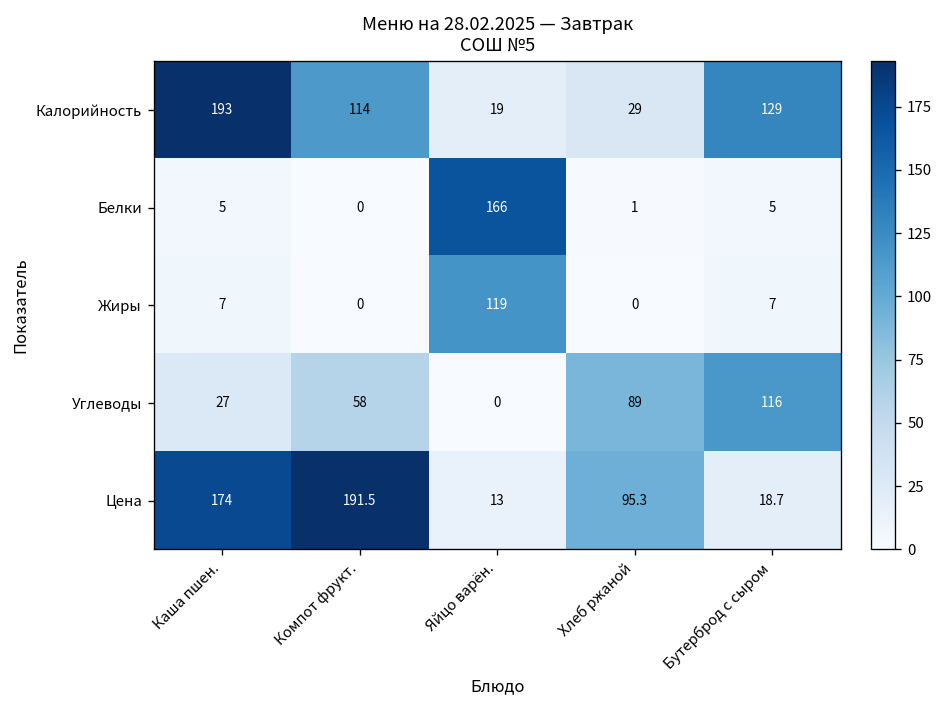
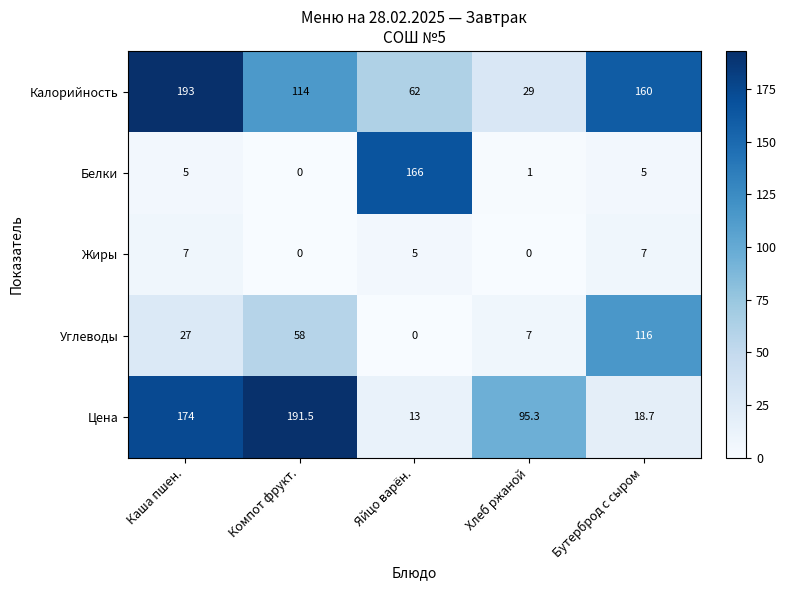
  {
    "Калорийность": {
      "Каша пшен.": 193,
      "Компот фрукт.": 114,
-     "Яйцо варён.": 19,
+     "Яйцо варён.": 62,
      "Хлеб ржаной": 29,
-     "Бутерброд с сыром": 129
+     "Бутерброд с сыром": 160
    },
    "Белки": {
      "Каша пшен.": 5,
      "Компот фрукт.": 0,
      "Яйцо варён.": 166,
      "Хлеб ржаной": 1,
      "Бутерброд с сыром": 5
    },
    "Жиры": {
      "Каша пшен.": 7,
      "Компот фрукт.": 0,
-     "Яйцо варён.": 119,
+     "Яйцо варён.": 5,
      "Хлеб ржаной": 0,
      "Бутерброд с сыром": 7
    },
    "Углеводы": {
      "Каша пшен.": 27,
      "Компот фрукт.": 58,
      "Яйцо варён.": 0,
-     "Хлеб ржаной": 89,
+     "Хлеб ржаной": 7,
      "Бутерброд с сыром": 116
    },
    "Цена": {
      "Каша пшен.": 174,
      "Компот фрукт.": 191.5,
      "Яйцо варён.": 13,
      "Хлеб ржаной": 95.3,
      "Бутерброд с сыром": 18.7
    }
  }
